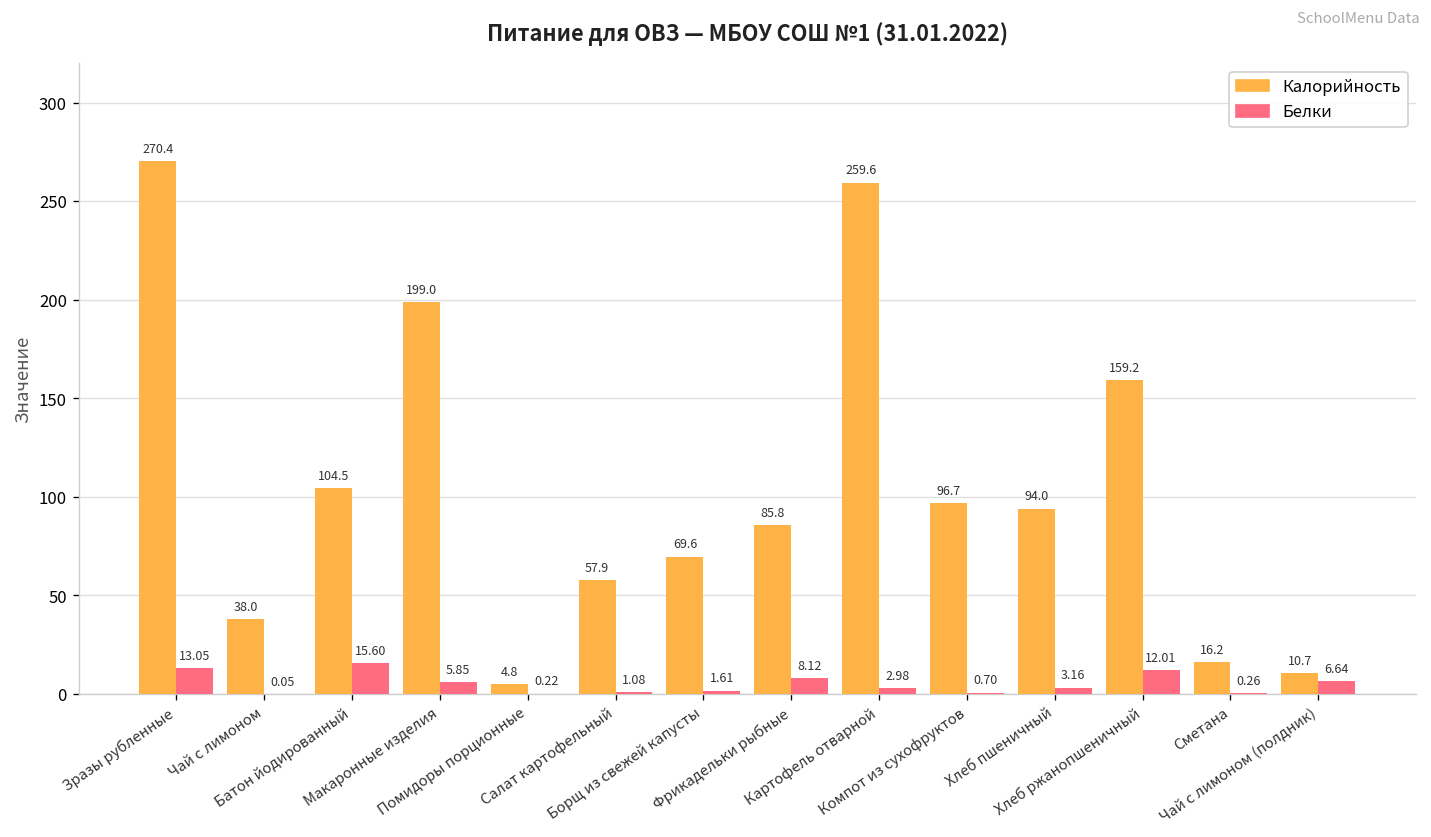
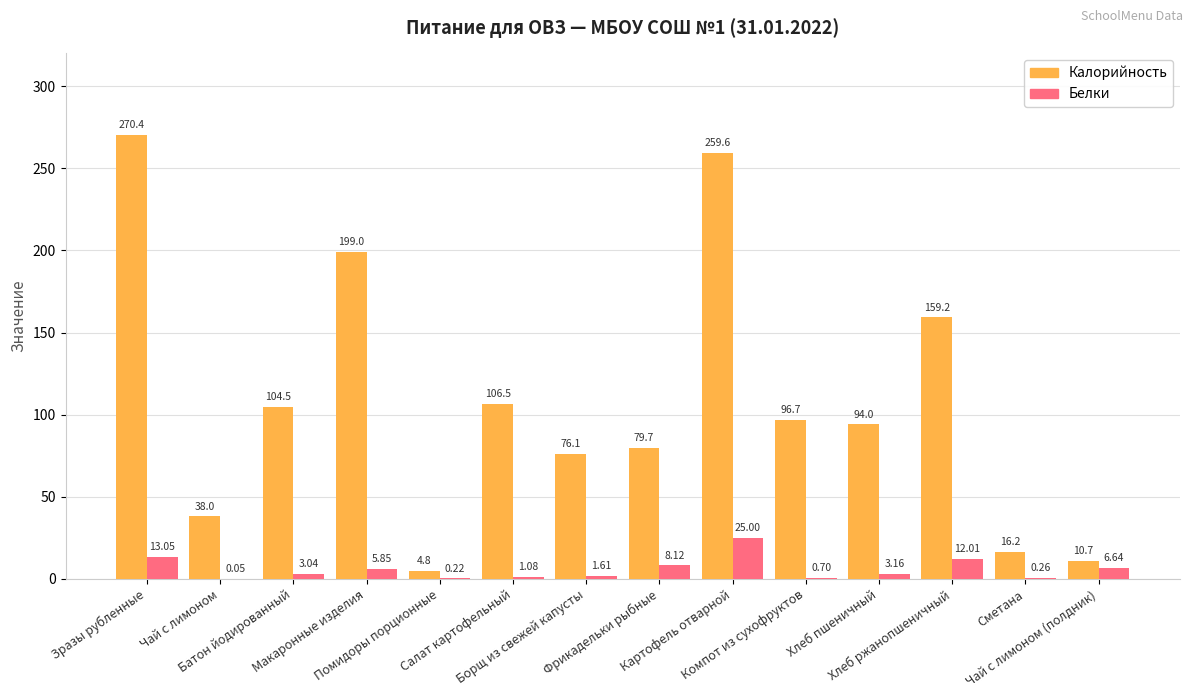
  {
    "Калорийность": {
      "Зразы рубленные": 270.4,
      "Чай с лимоном": 38.0,
      "Батон йодированный": 104.5,
      "Макаронные изделия": 199.0,
      "Помидоры порционные": 4.8,
-     "Салат картофельный": 57.9,
-     "Борщ из свежей капусты": 69.6,
-     "Фрикадельки рыбные": 85.8,
+     "Салат картофельный": 106.5,
+     "Борщ из свежей капусты": 76.1,
+     "Фрикадельки рыбные": 79.7,
      "Картофель отварной": 259.6,
      "Компот из сухофруктов": 96.7,
      "Хлеб пшеничный": 94.0,
      "Хлеб ржанопшеничный": 159.2,
      "Сметана": 16.2,
      "Чай с лимоном (полдник)": 10.7
    },
    "Белки": {
      "Зразы рубленные": 13.05,
      "Чай с лимоном": 0.05,
-     "Батон йодированный": 15.60,
+     "Батон йодированный": 3.04,
      "Макаронные изделия": 5.85,
      "Помидоры порционные": 0.22,
      "Салат картофельный": 1.08,
      "Борщ из свежей капусты": 1.61,
      "Фрикадельки рыбные": 8.12,
-     "Картофель отварной": 2.98,
+     "Картофель отварной": 25.00,
      "Компот из сухофруктов": 0.70,
      "Хлеб пшеничный": 3.16,
      "Хлеб ржанопшеничный": 12.01,
      "Сметана": 0.26,
      "Чай с лимоном (полдник)": 6.64
    }
  }
